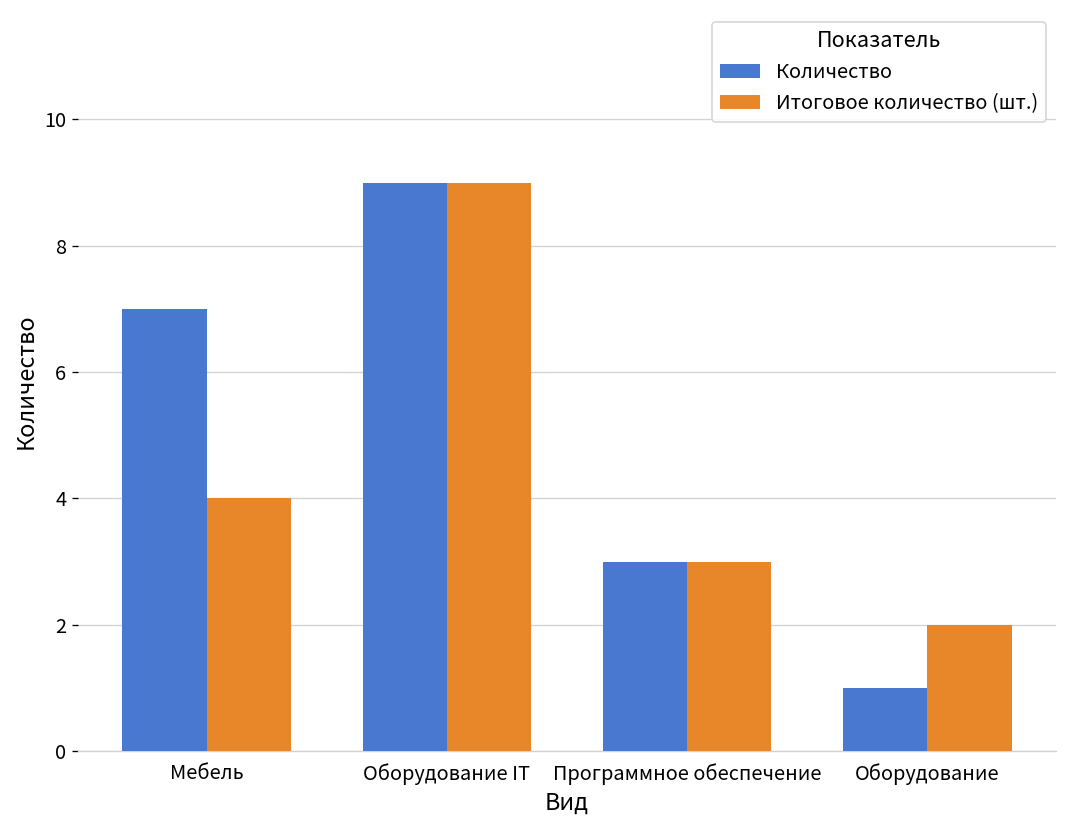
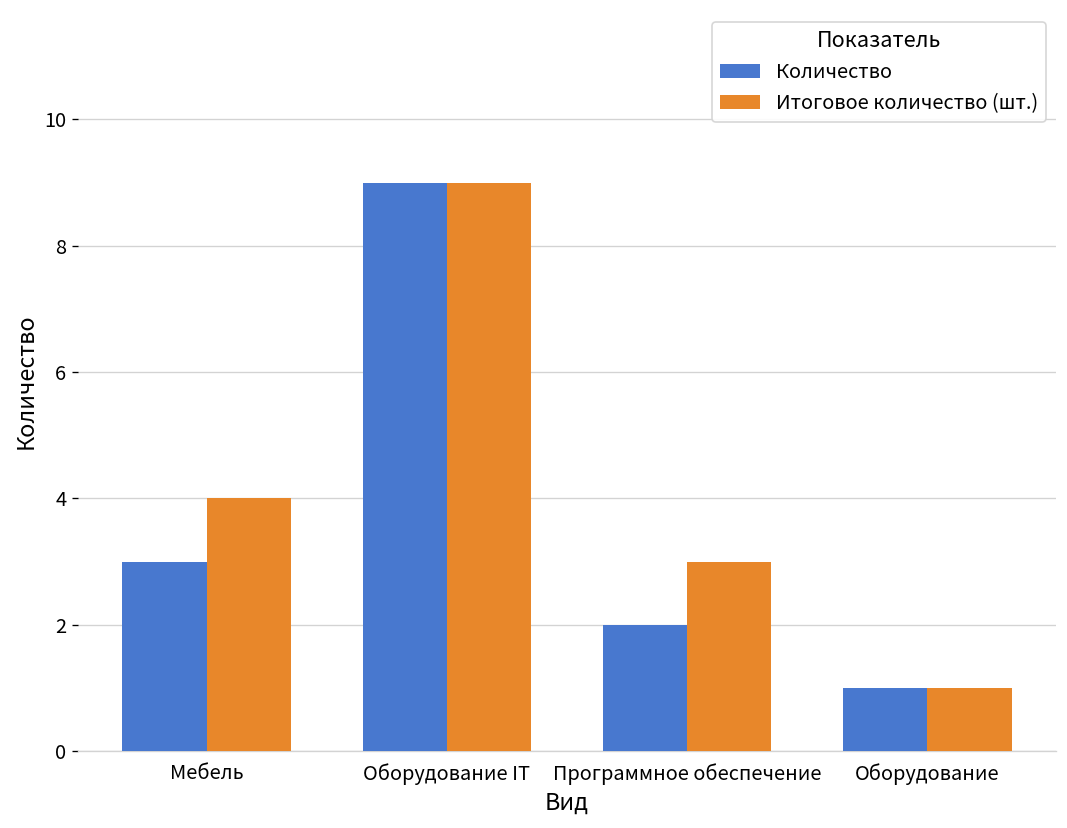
  {
    "Количество": {
-     "Мебель": 7,
+     "Мебель": 3,
      "Оборудование IT": 9,
-     "Программное обеспечение": 3,
+     "Программное обеспечение": 2,
      "Оборудование": 1
    },
    "Итоговое количество (шт.)": {
      "Мебель": 4,
      "Оборудование IT": 9,
      "Программное обеспечение": 3,
-     "Оборудование": 2
+     "Оборудование": 1
    }
  }
